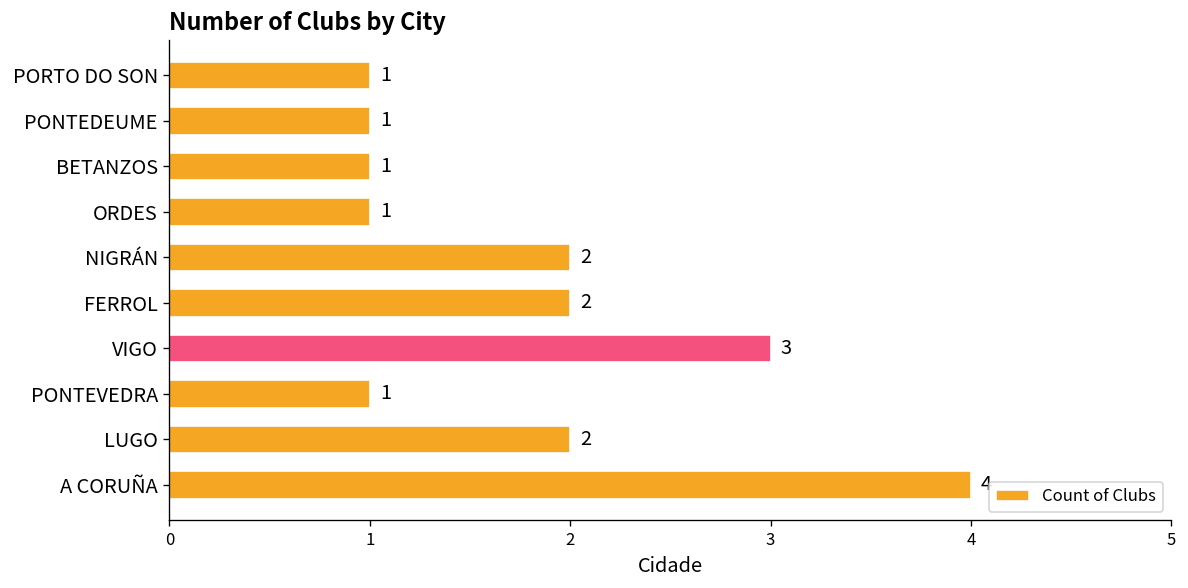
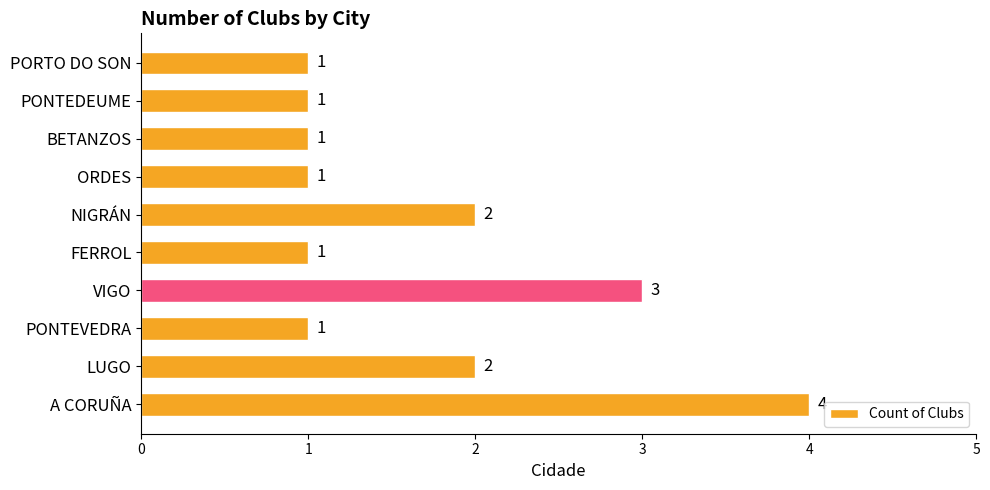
  {
    "PORTO DO SON": 1,
    "PONTEDEUME": 1,
    "BETANZOS": 1,
    "ORDES": 1,
    "NIGRÁN": 2,
-   "FERROL": 2,
+   "FERROL": 1,
    "VIGO": 3,
    "PONTEVEDRA": 1,
    "LUGO": 2
  }
